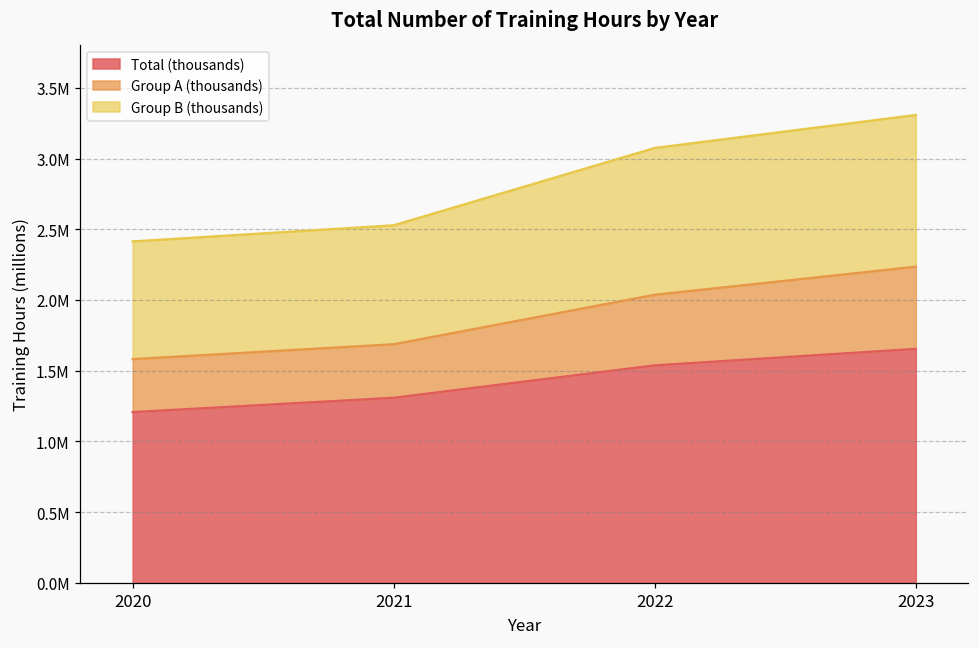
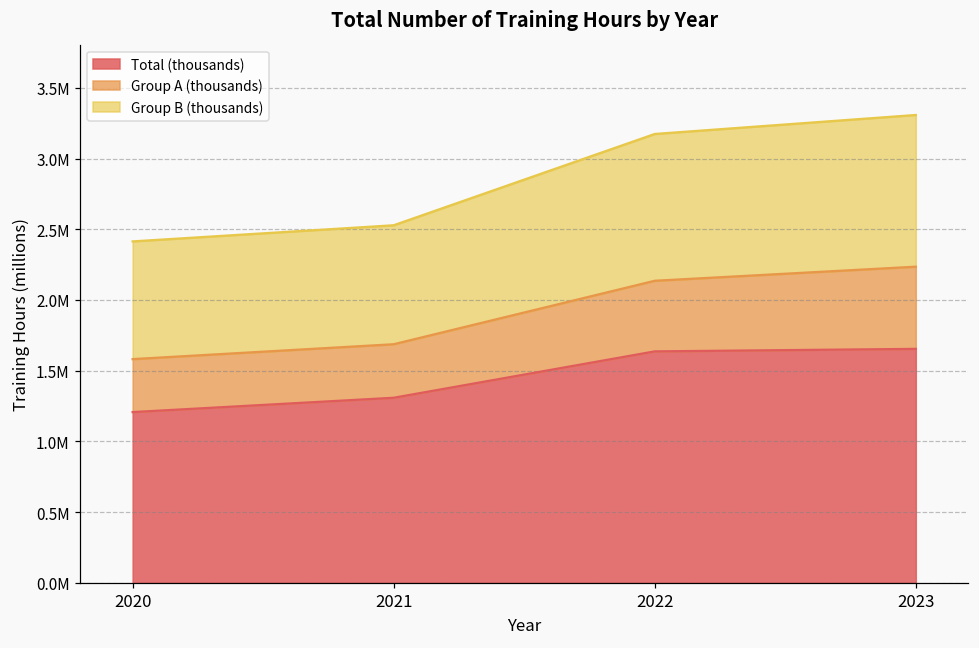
  {
    "Total (thousands)": {
      "2020": 1210000,
      "2021": 1310000,
-     "2022": 1540000,
+     "2022": 1640000,
      "2023": 1650000
    }
  }
